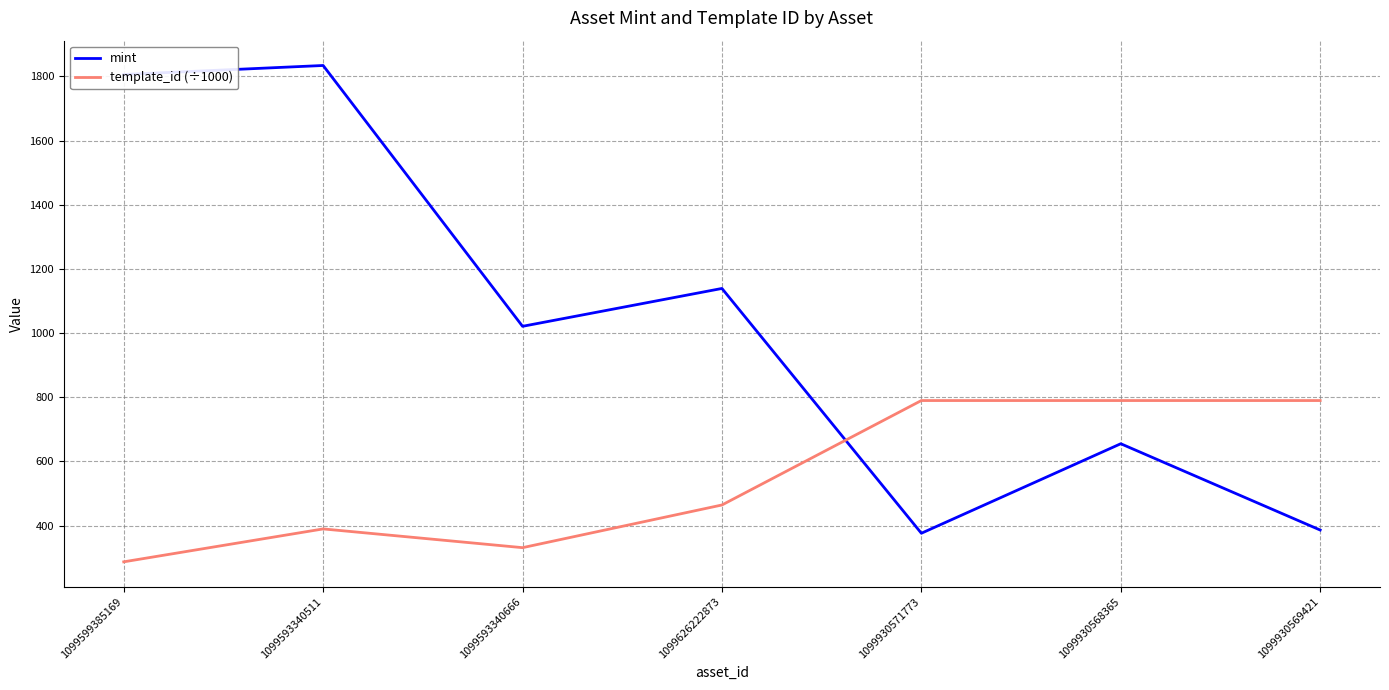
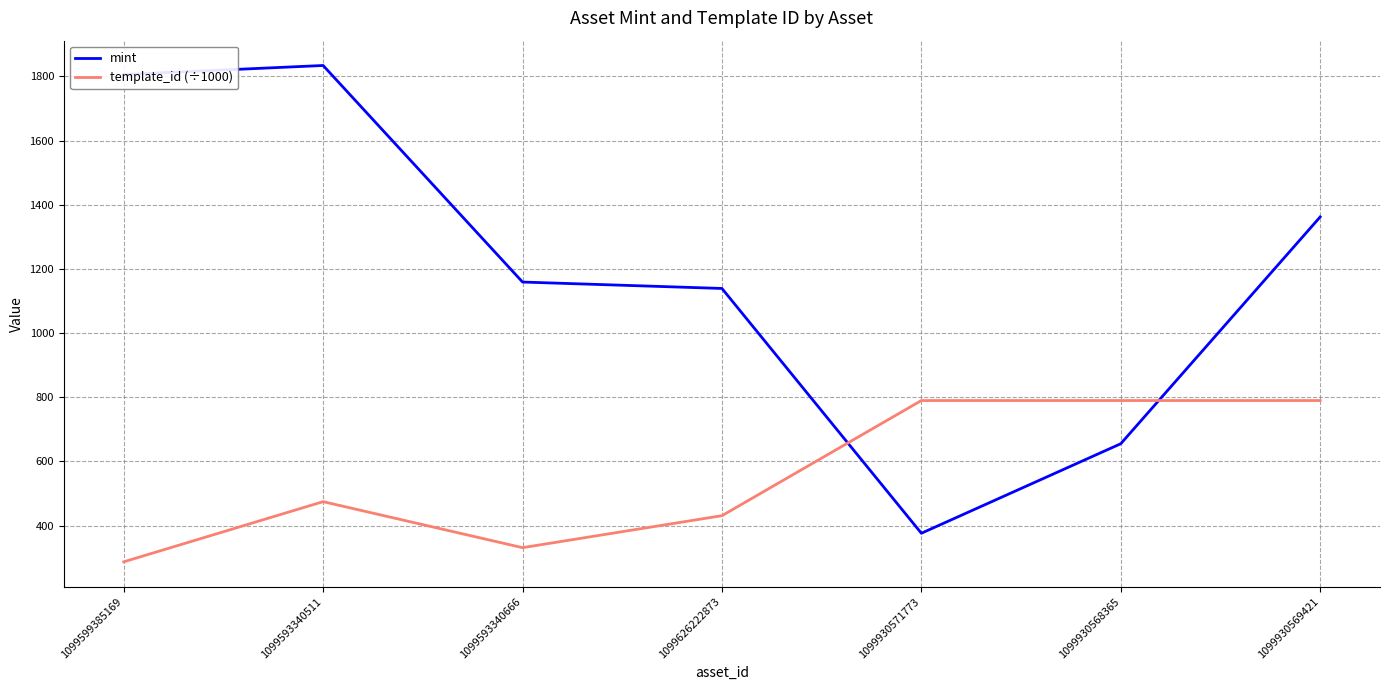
  {
    "mint": {
      "1099593340511": 1830,
-     "1099593340666": 1020,
+     "1099593340666": 1160,
      "1099626222873": 1140,
      "1099930571773": 380,
      "1099930568365": 660,
-     "1099930569421": 390
+     "1099930569421": 1360
    },
    "template_id (÷1000)": {
      "1099599385169": 290,
-     "1099593340511": 390,
+     "1099593340511": 470,
      "1099593340666": 330,
-     "1099626222873": 460,
+     "1099626222873": 430,
      "1099930571773": 790,
      "1099930568365": 790,
      "1099930569421": 790
    }
  }
